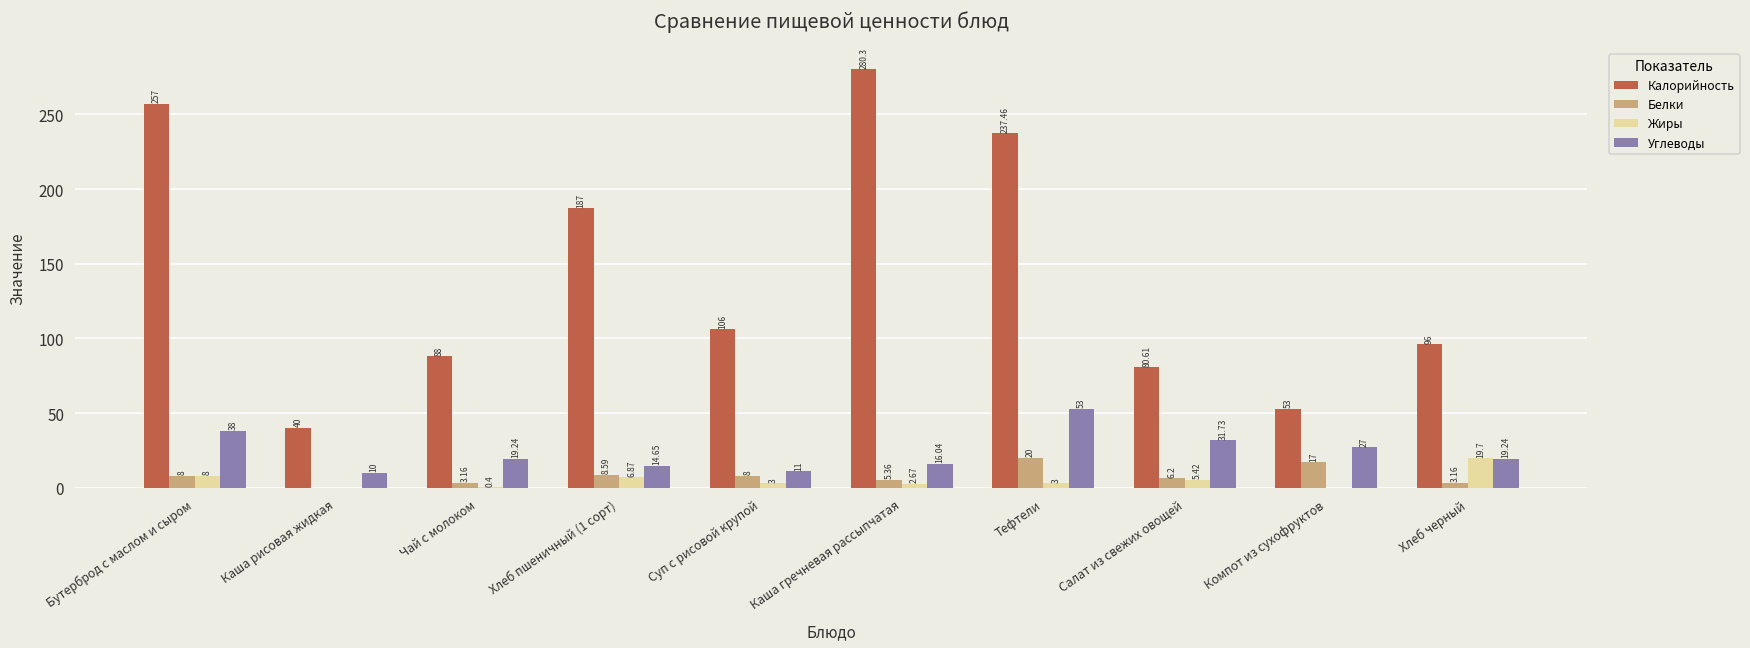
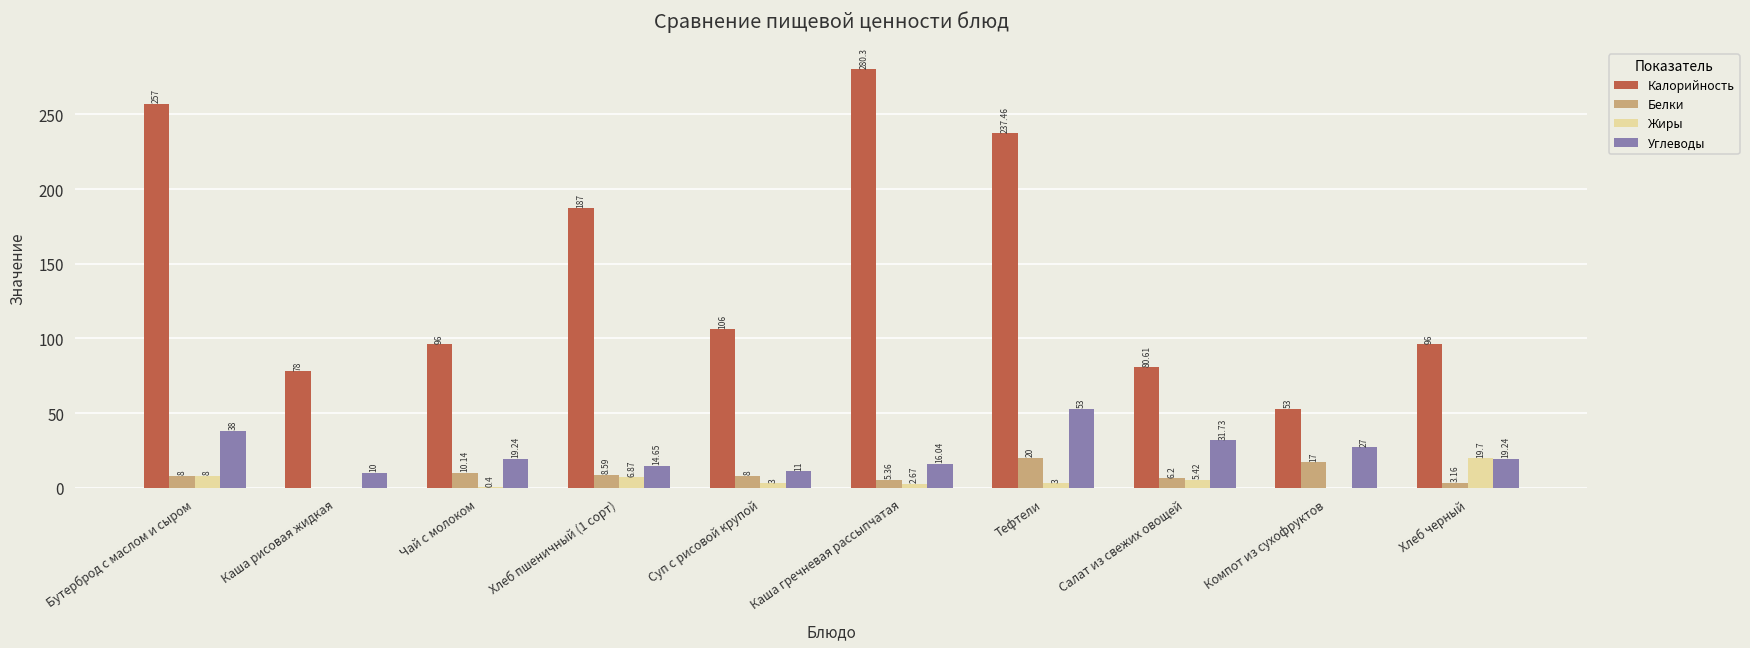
  {
    "Калорийность": {
      "Бутерброд с маслом и сыром": 257,
-     "Каша рисовая жидкая": 40,
-     "Чай с молоком": 88,
+     "Каша рисовая жидкая": 78,
+     "Чай с молоком": 96,
      "Хлеб пшеничный (1 сорт)": 187,
      "Суп с рисовой крупой": 106,
      "Каша гречневая рассыпчатая": 280.3,
      "Тефтели": 237.46,
      "Салат из свежих овощей": 80.61,
      "Компот из сухофруктов": 53,
      "Хлеб черный": 96
    },
    "Белки": {
      "Бутерброд с маслом и сыром": 8,
-     "Чай с молоком": 3.16,
+     "Чай с молоком": 10.14,
      "Хлеб пшеничный (1 сорт)": 8.59,
      "Суп с рисовой крупой": 8,
      "Каша гречневая рассыпчатая": 5.36,
      "Тефтели": 20,
      "Салат из свежих овощей": 6.2,
      "Компот из сухофруктов": 17,
      "Хлеб черный": 3.16
    },
    "Жиры": {
      "Бутерброд с маслом и сыром": 8,
      "Чай с молоком": 0.4,
      "Хлеб пшеничный (1 сорт)": 6.87,
      "Суп с рисовой крупой": 3,
      "Каша гречневая рассыпчатая": 2.67,
      "Тефтели": 3,
      "Салат из свежих овощей": 5.42,
      "Хлеб черный": 19.7
    },
    "Углеводы": {
      "Бутерброд с маслом и сыром": 38,
      "Каша рисовая жидкая": 10,
      "Чай с молоком": 19.24,
      "Хлеб пшеничный (1 сорт)": 14.65,
      "Суп с рисовой крупой": 11,
      "Каша гречневая рассыпчатая": 16.04,
      "Тефтели": 53,
      "Салат из свежих овощей": 31.73,
      "Компот из сухофруктов": 27,
      "Хлеб черный": 19.24
    }
  }
